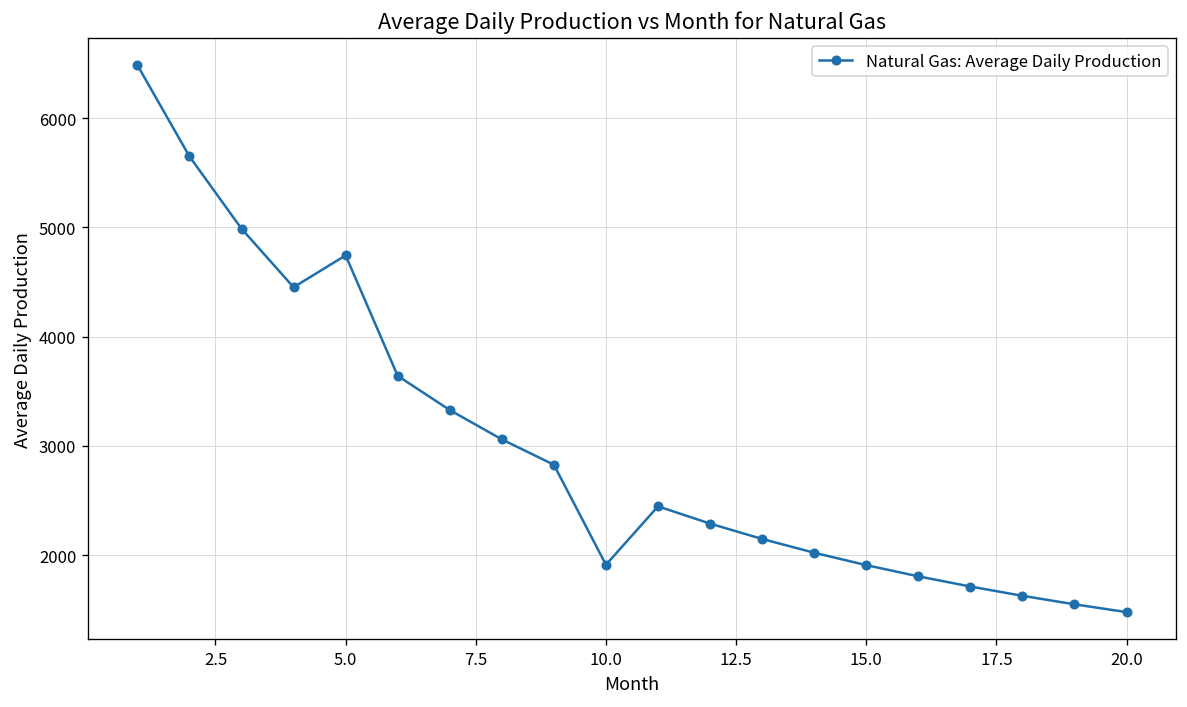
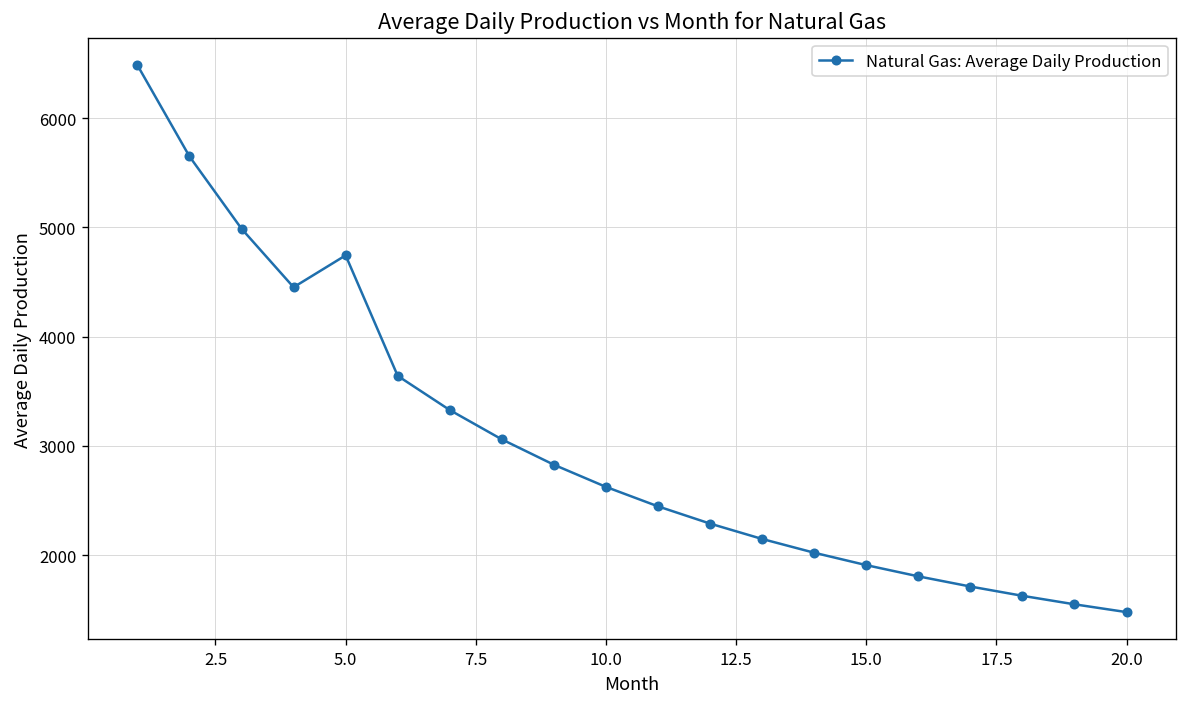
  {
    "5.0": 4700,
-   "10.0": 1900,
+   "10.0": 2600,
    "15.0": 1900,
    "20.0": 1500
  }
